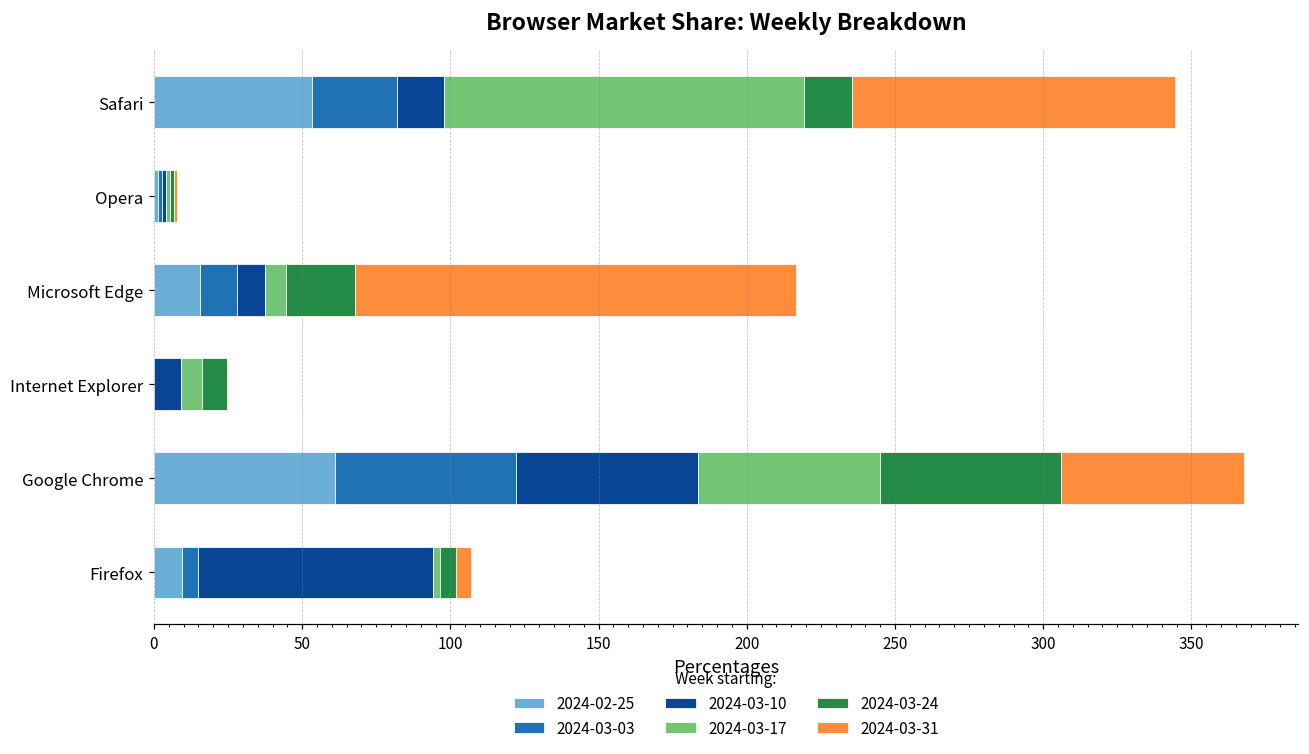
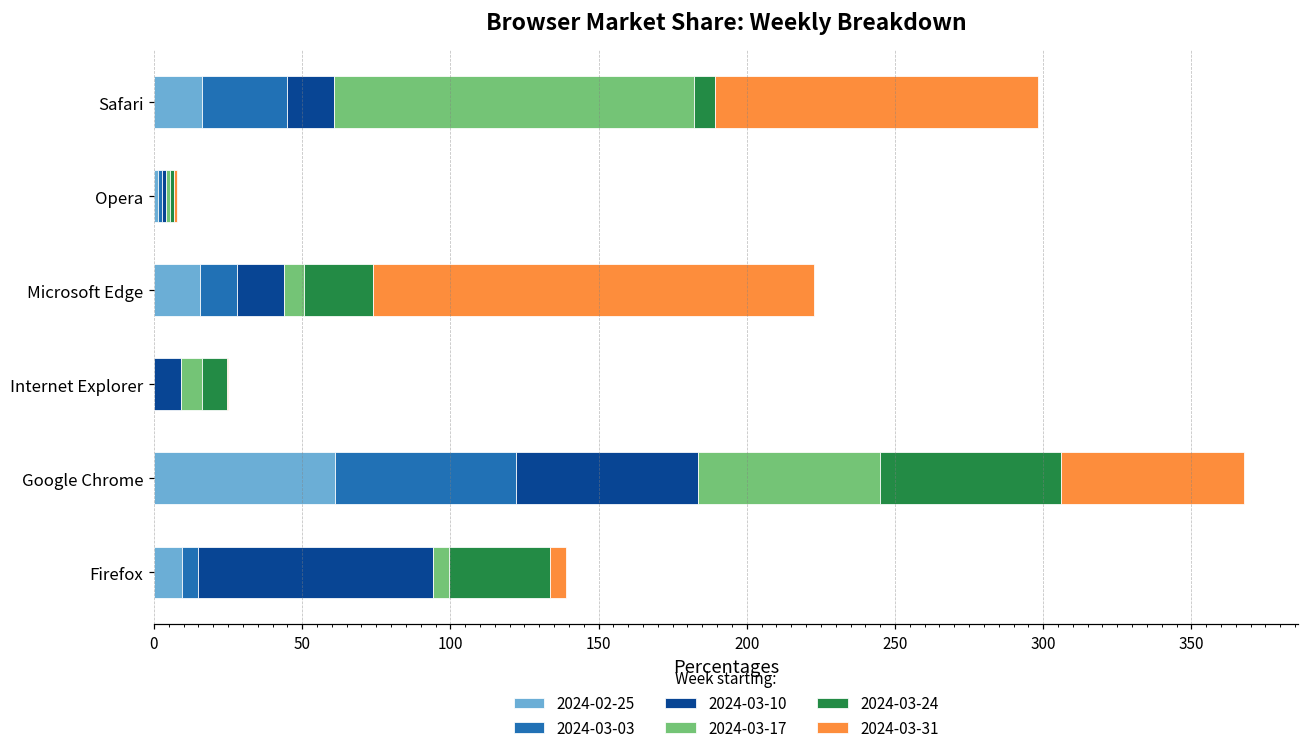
  {
    "2024-02-25": {
-     "Safari": 53,
+     "Safari": 16,
      "Opera": 1,
      "Microsoft Edge": 16,
      "Google Chrome": 61,
      "Firefox": 10
    },
    "2024-03-03": {
      "Safari": 29,
      "Opera": 1,
      "Microsoft Edge": 12,
      "Google Chrome": 61,
      "Firefox": 5
    },
    "2024-03-10": {
      "Safari": 16,
      "Opera": 1,
-     "Microsoft Edge": 10,
+     "Microsoft Edge": 16,
      "Internet Explorer": 9,
      "Google Chrome": 61,
      "Firefox": 79
    },
    "2024-03-17": {
      "Safari": 121,
      "Opera": 1,
      "Microsoft Edge": 7,
      "Internet Explorer": 7,
      "Google Chrome": 61,
-     "Firefox": 2
+     "Firefox": 5
    },
    "2024-03-24": {
-     "Safari": 16,
+     "Safari": 7,
      "Opera": 1,
      "Microsoft Edge": 23,
      "Internet Explorer": 9,
      "Google Chrome": 61,
-     "Firefox": 5
+     "Firefox": 34
    },
    "2024-03-31": {
      "Safari": 109,
      "Opera": 1,
      "Microsoft Edge": 149,
      "Google Chrome": 62,
      "Firefox": 5
    }
  }
